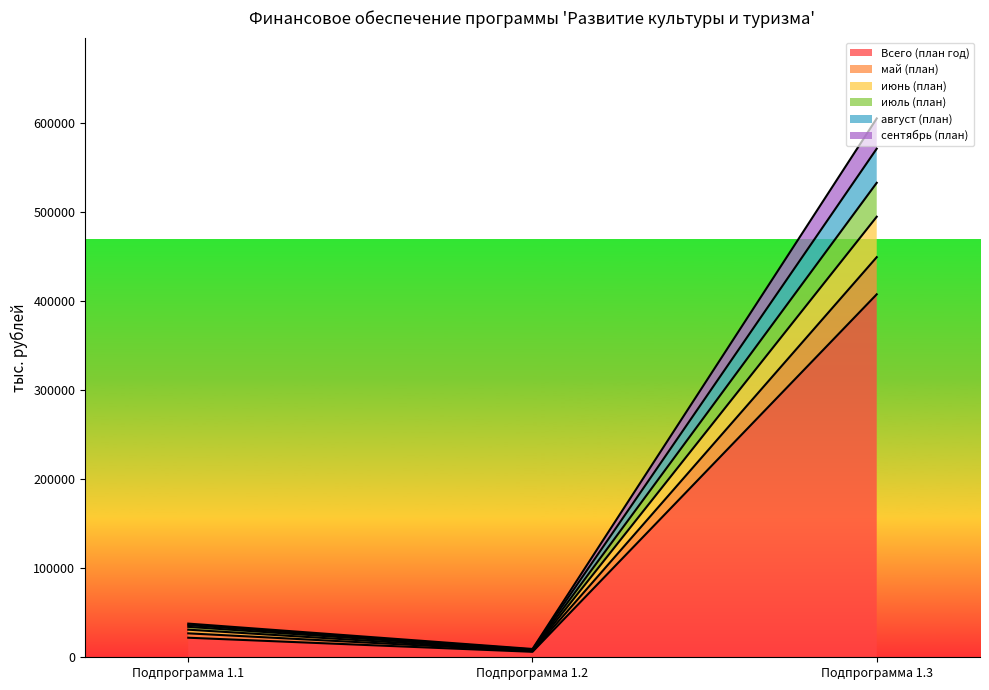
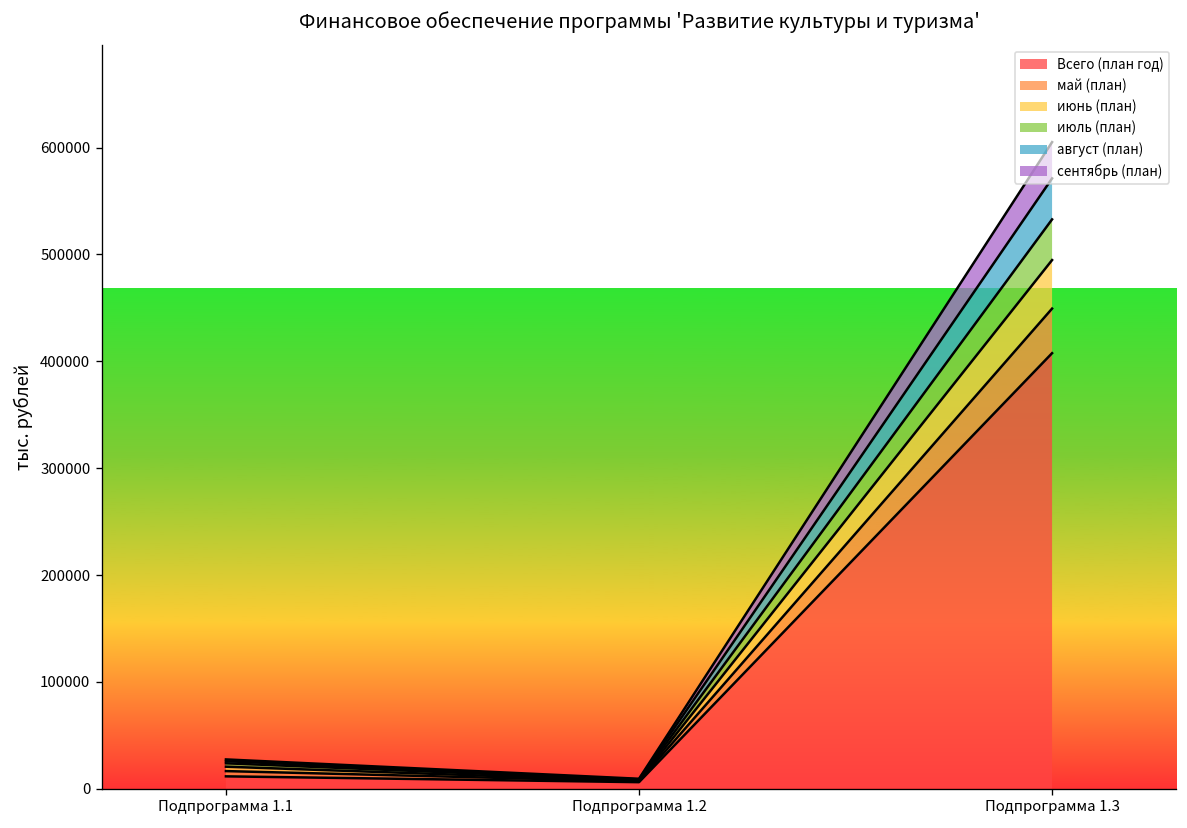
  {
    "Всего (план год)": {
-     "Подпрограмма 1.1": 20000,
+     "Подпрограмма 1.1": 10000,
      "Подпрограмма 1.3": 410000
    },
    "май (план)": {
      "Подпрограмма 1.1": 0,
      "Подпрограмма 1.3": 40000
    },
    "июнь (план)": {
      "Подпрограмма 1.1": 0,
      "Подпрограмма 1.3": 50000
    },
    "июль (план)": {
      "Подпрограмма 1.3": 40000
    },
    "август (план)": {
      "Подпрограмма 1.3": 40000
    }
  }
